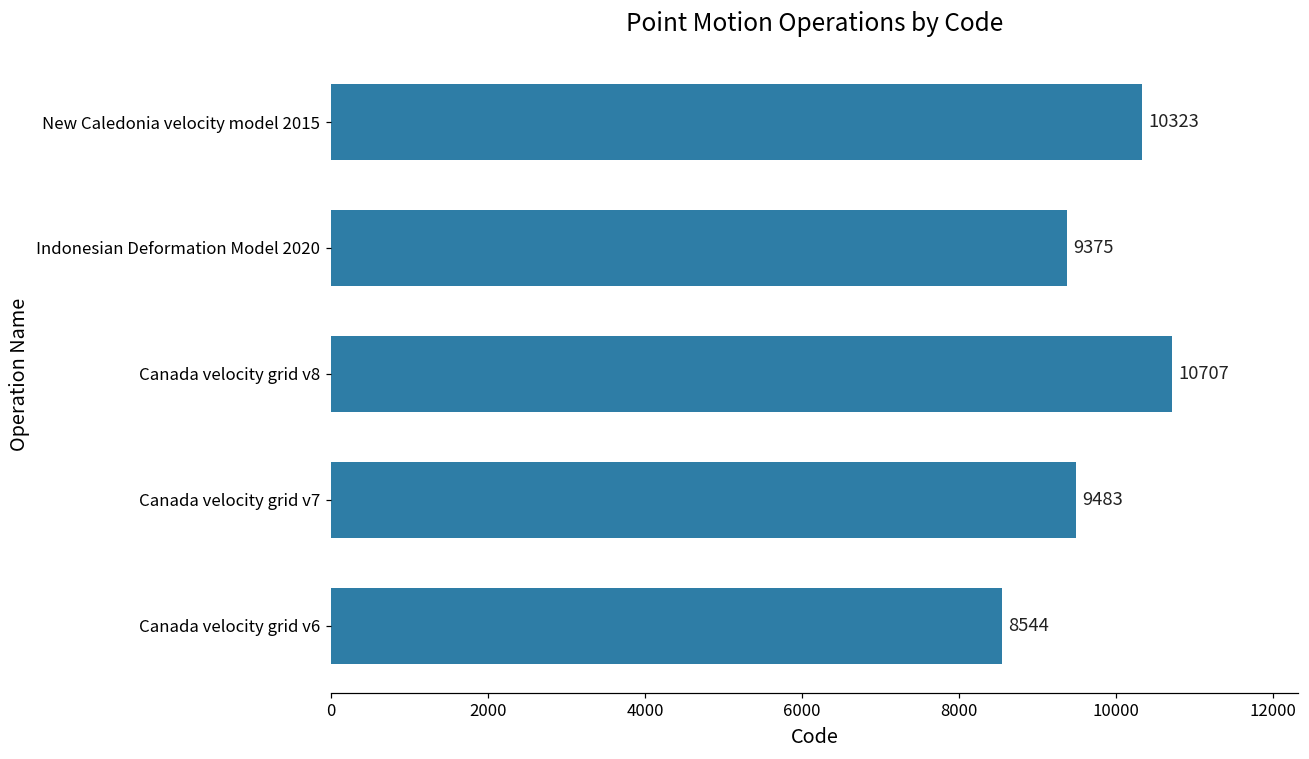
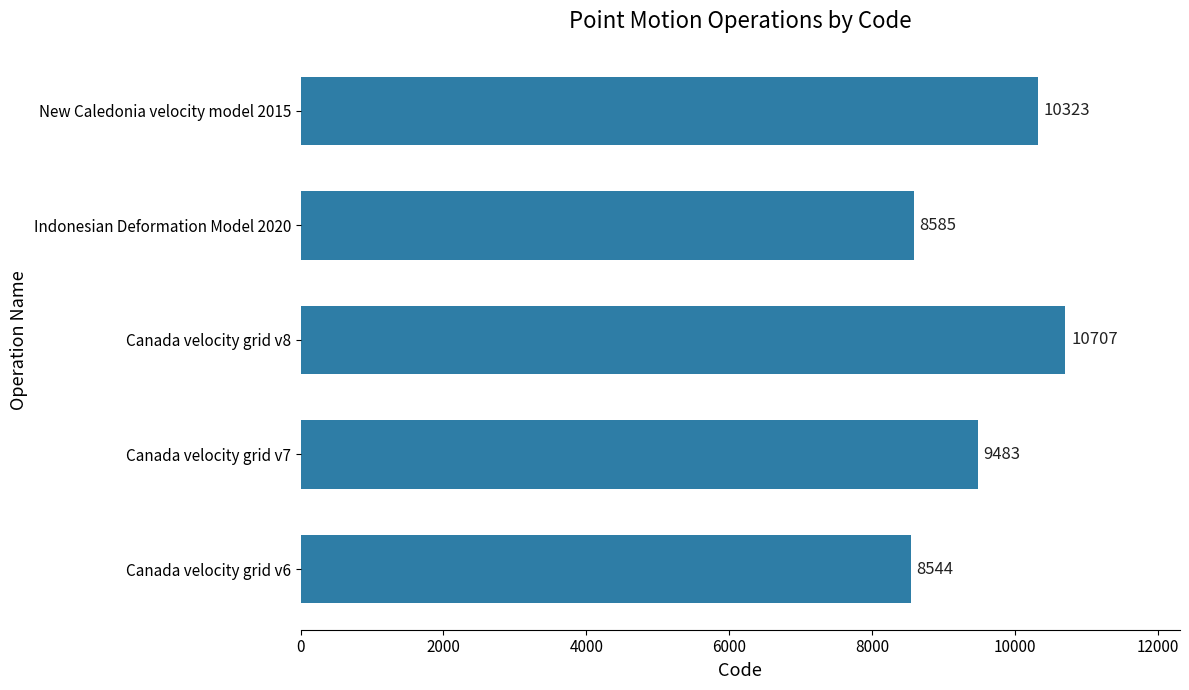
  {
    "New Caledonia velocity model 2015": 10323,
-   "Indonesian Deformation Model 2020": 9375,
+   "Indonesian Deformation Model 2020": 8585,
    "Canada velocity grid v8": 10707,
    "Canada velocity grid v7": 9483,
    "Canada velocity grid v6": 8544
  }
